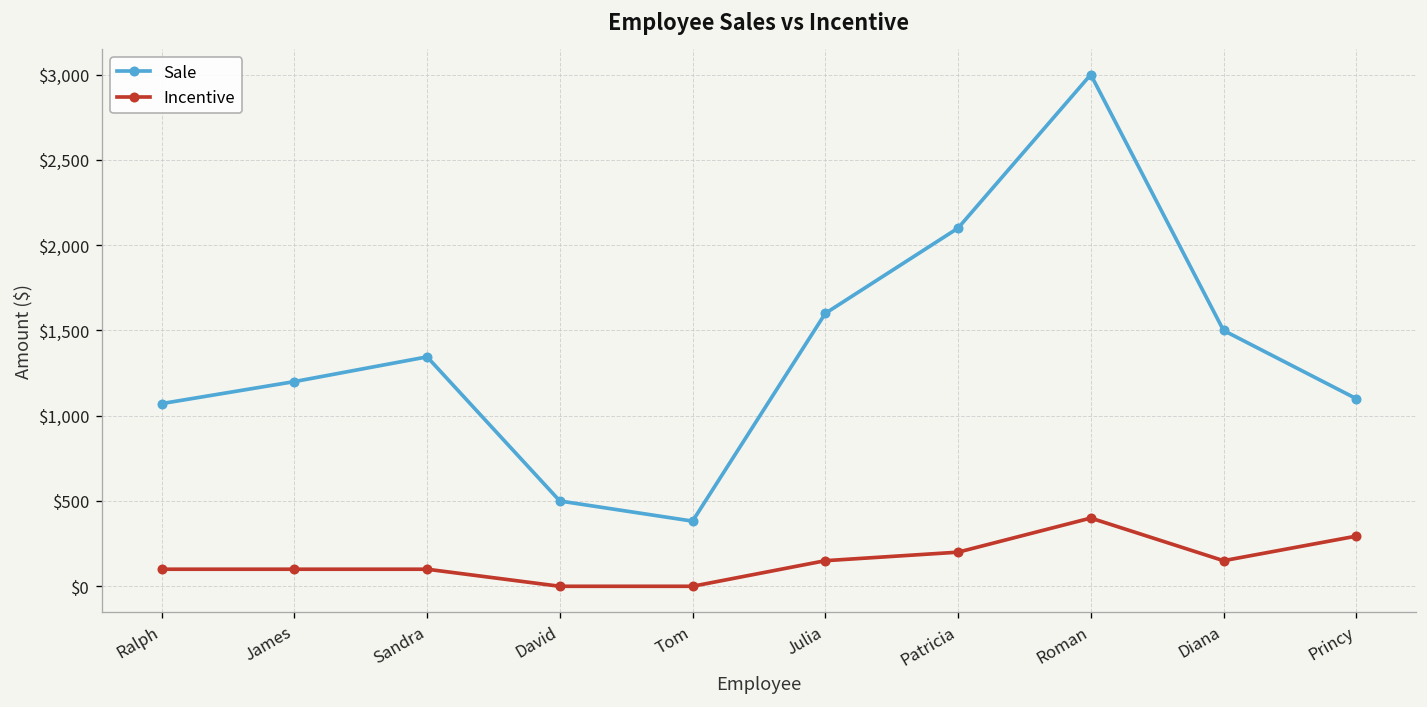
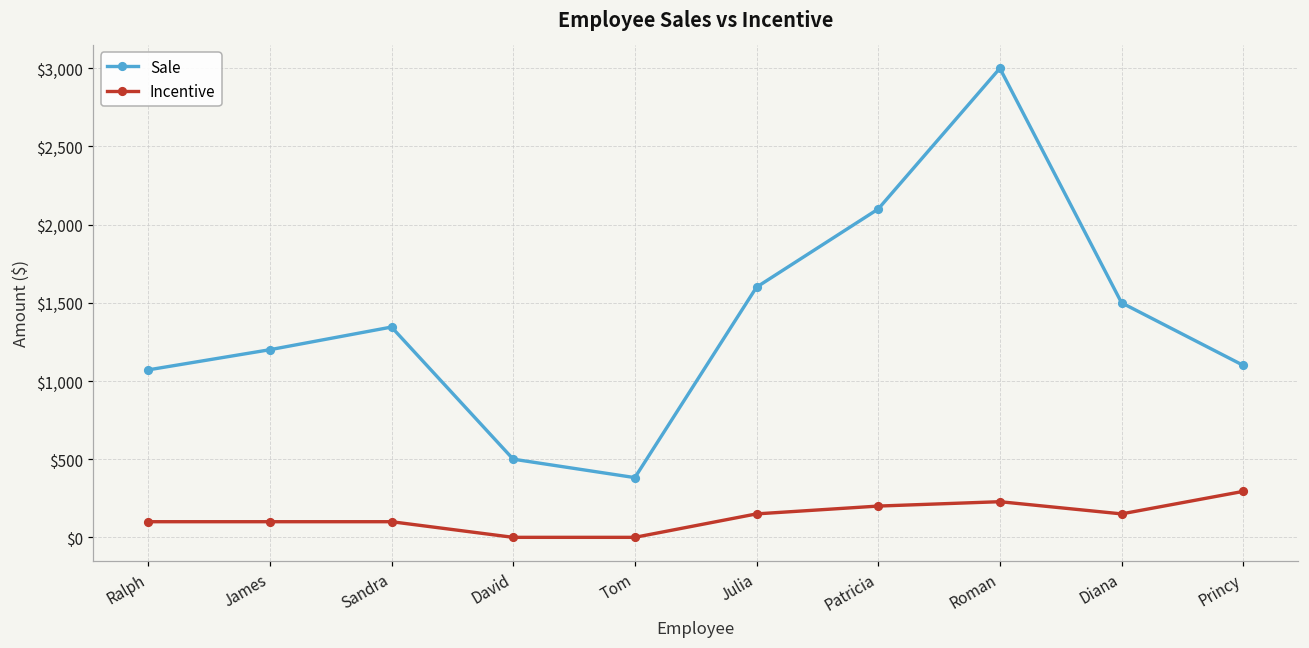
  {
    "Sale": {
      "Ralph": "$1,070",
      "James": "$1,200",
      "Sandra": "$1,350",
      "David": "$500",
      "Tom": "$380",
      "Julia": "$1,600",
      "Patricia": "$2,100",
      "Roman": "$3,000",
      "Diana": "$1,500",
      "Princy": "$1,100"
    },
    "Incentive": {
      "Ralph": "$100",
      "James": "$100",
      "Sandra": "$100",
      "David": "$0",
      "Tom": "$0",
      "Julia": "$150",
      "Patricia": "$200",
-     "Roman": "$400",
+     "Roman": "$230",
      "Diana": "$150",
      "Princy": "$290"
    }
  }
